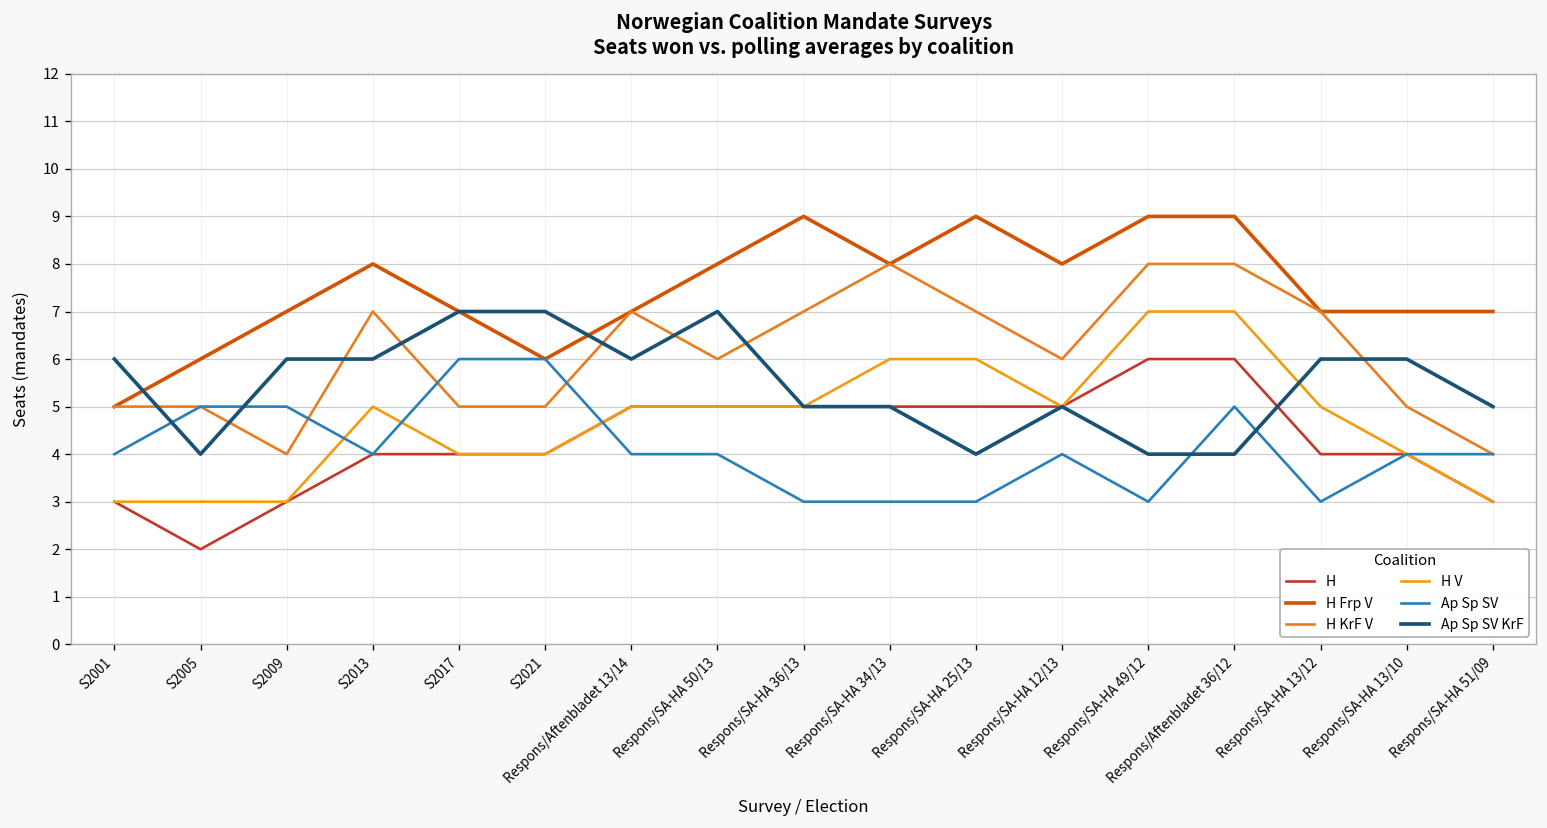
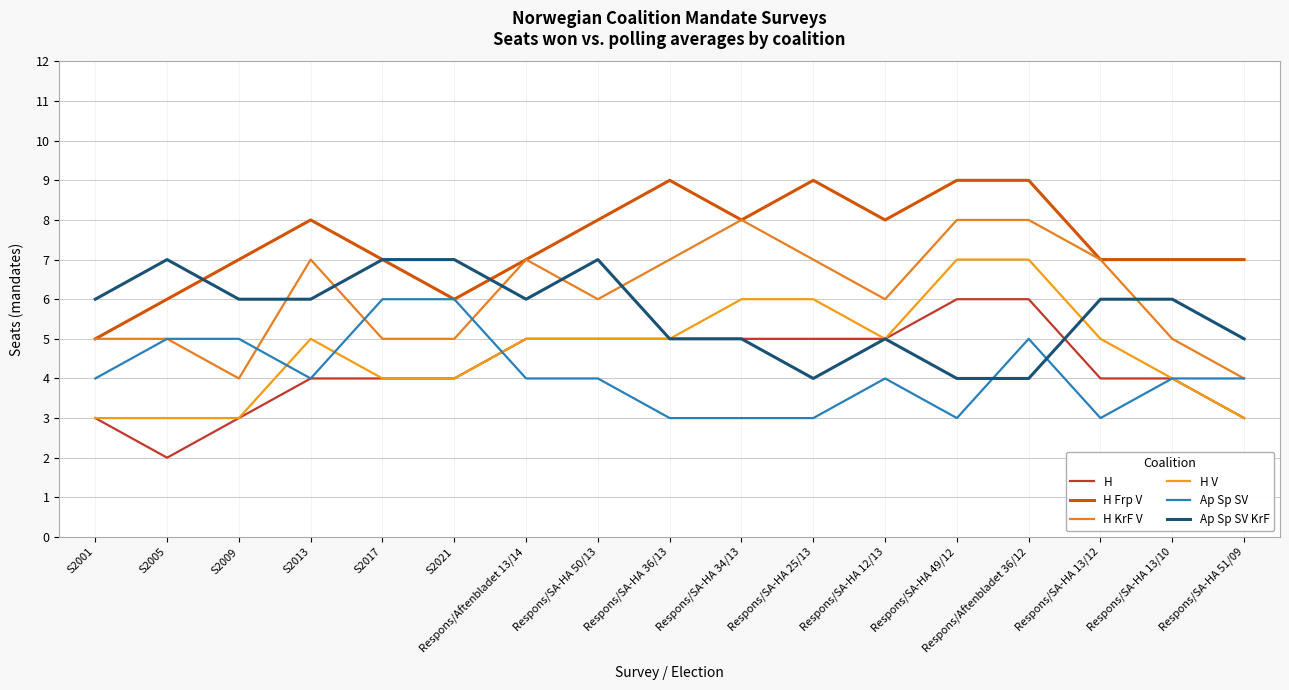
  {
    "Ap Sp SV": {
      "S2001": 4,
      "S2009": 5,
      "S2017": 6,
      "Respons/Aftenbladet 13/14": 4,
      "Respons/SA-HA 50/13": 4,
      "Respons/SA-HA 36/13": 3,
      "Respons/SA-HA 34/13": 3,
      "Respons/SA-HA 25/13": 3,
      "Respons/SA-HA 12/13": 4,
      "Respons/SA-HA 49/12": 3,
      "Respons/Aftenbladet 36/12": 5,
      "Respons/SA-HA 13/12": 3
    },
    "Ap Sp SV KrF": {
      "S2001": 6,
-     "S2005": 4,
+     "S2005": 7,
      "S2009": 6,
      "S2013": 6,
      "S2021": 7,
      "Respons/Aftenbladet 13/14": 6,
      "Respons/SA-HA 50/13": 7,
      "Respons/SA-HA 25/13": 4,
      "Respons/SA-HA 49/12": 4,
      "Respons/Aftenbladet 36/12": 4,
      "Respons/SA-HA 13/12": 6,
      "Respons/SA-HA 13/10": 6,
      "Respons/SA-HA 51/09": 5
    }
  }
